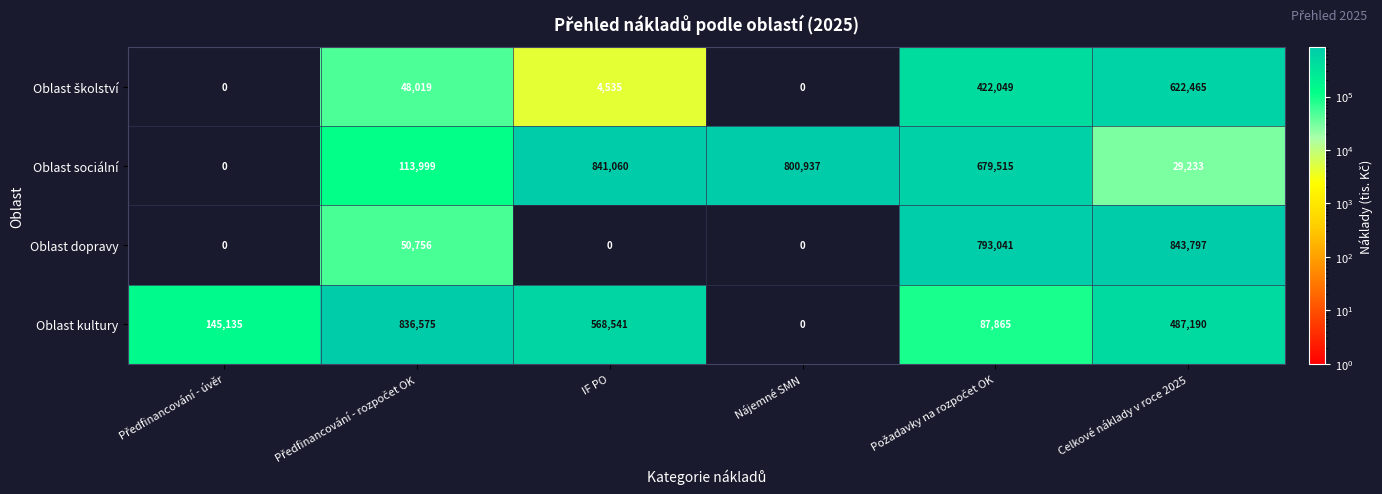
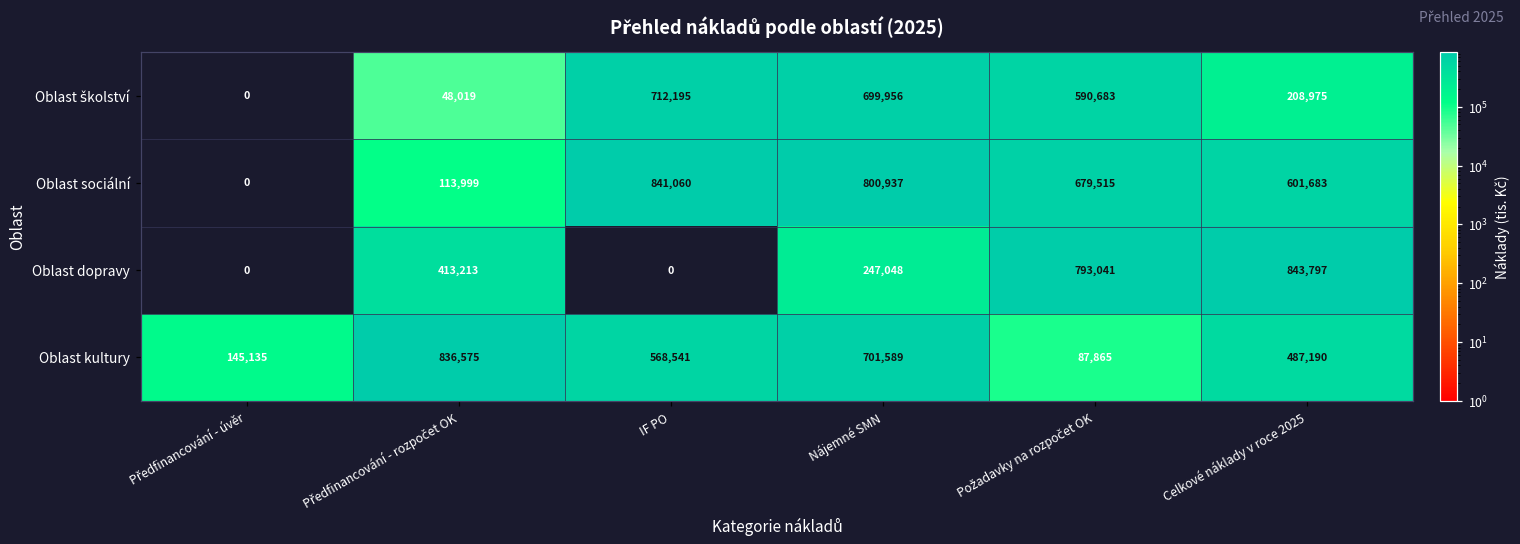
  {
    "Oblast školství": {
      "Předfinancování - úvěr": "0",
      "Předfinancování - rozpočet OK": "48,019",
-     "IF PO": "4,535",
-     "Nájemné SMN": "0",
-     "Požadavky na rozpočet OK": "422,049",
-     "Celkové náklady v roce 2025": "622,465"
+     "IF PO": "712,195",
+     "Nájemné SMN": "699,956",
+     "Požadavky na rozpočet OK": "590,683",
+     "Celkové náklady v roce 2025": "208,975"
    },
    "Oblast sociální": {
      "Předfinancování - úvěr": "0",
      "Předfinancování - rozpočet OK": "113,999",
      "IF PO": "841,060",
      "Nájemné SMN": "800,937",
      "Požadavky na rozpočet OK": "679,515",
-     "Celkové náklady v roce 2025": "29,233"
+     "Celkové náklady v roce 2025": "601,683"
    },
    "Oblast dopravy": {
      "Předfinancování - úvěr": "0",
-     "Předfinancování - rozpočet OK": "50,756",
+     "Předfinancování - rozpočet OK": "413,213",
      "IF PO": "0",
-     "Nájemné SMN": "0",
+     "Nájemné SMN": "247,048",
      "Požadavky na rozpočet OK": "793,041",
      "Celkové náklady v roce 2025": "843,797"
    },
    "Oblast kultury": {
      "Předfinancování - úvěr": "145,135",
      "Předfinancování - rozpočet OK": "836,575",
      "IF PO": "568,541",
-     "Nájemné SMN": "0",
+     "Nájemné SMN": "701,589",
      "Požadavky na rozpočet OK": "87,865",
      "Celkové náklady v roce 2025": "487,190"
    }
  }
